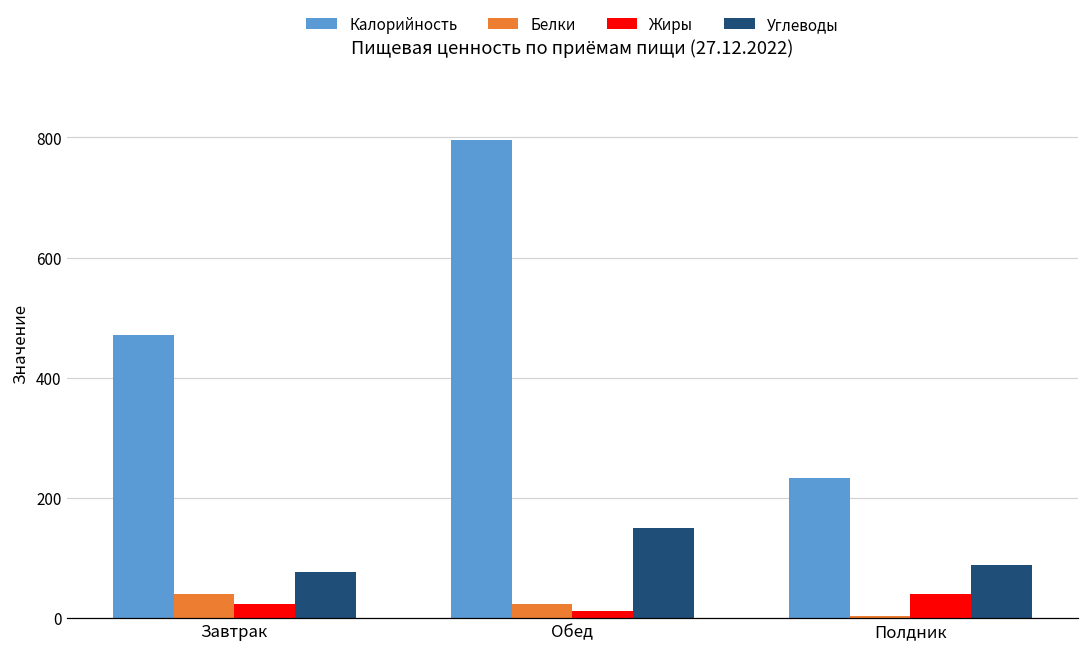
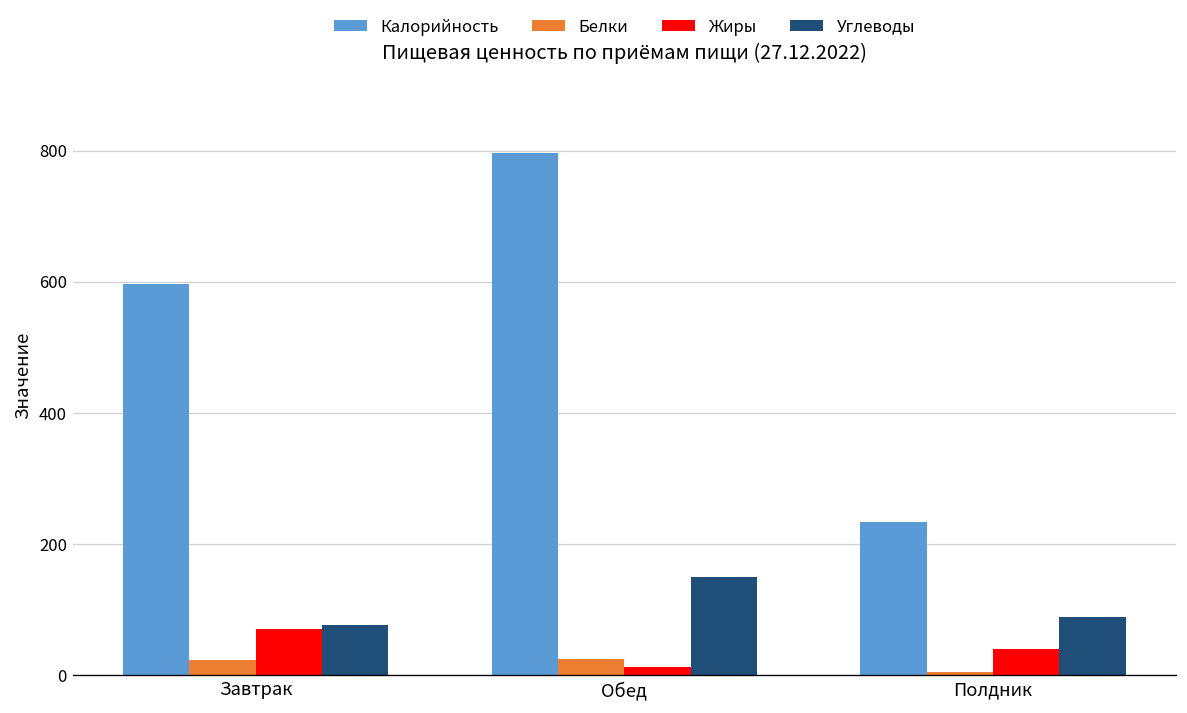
  {
    "Калорийность": {
-     "Завтрак": 470,
+     "Завтрак": 600,
      "Обед": 800,
      "Полдник": 230
    },
    "Белки": {
-     "Завтрак": 40,
+     "Завтрак": 20,
      "Обед": 20
    },
    "Жиры": {
-     "Завтрак": 20,
+     "Завтрак": 70,
      "Обед": 10,
      "Полдник": 40
    },
    "Углеводы": {
      "Завтрак": 80,
      "Обед": 150,
      "Полдник": 90
    }
  }
